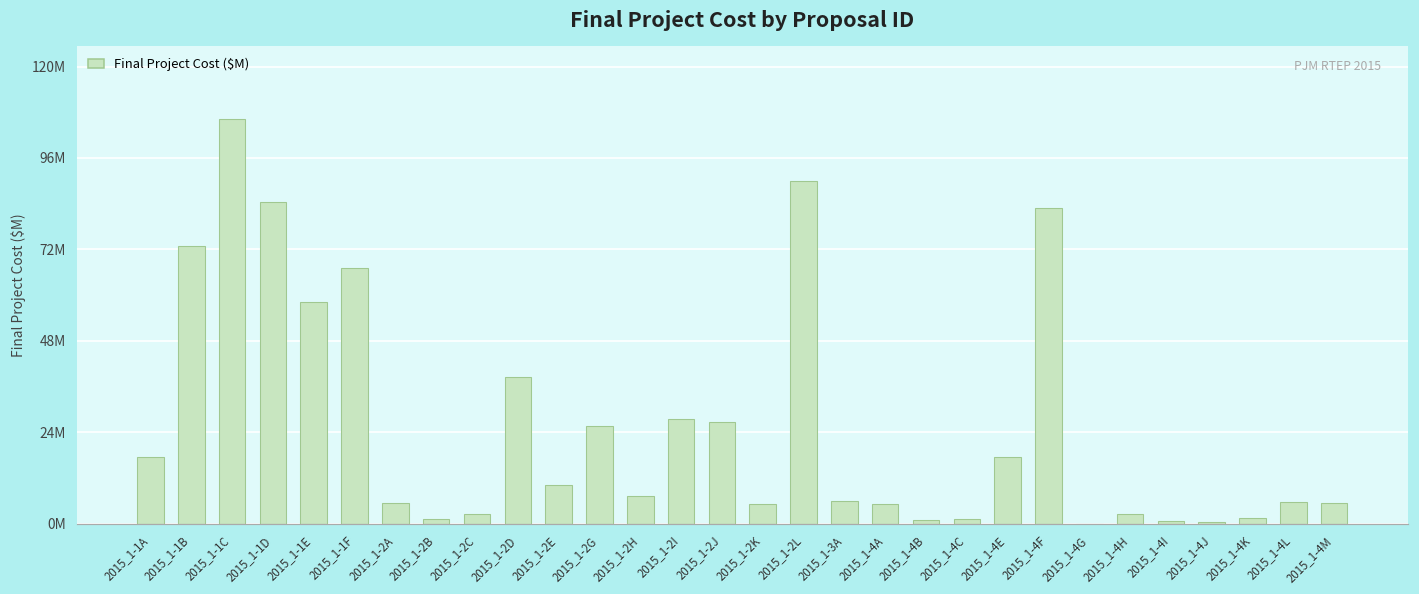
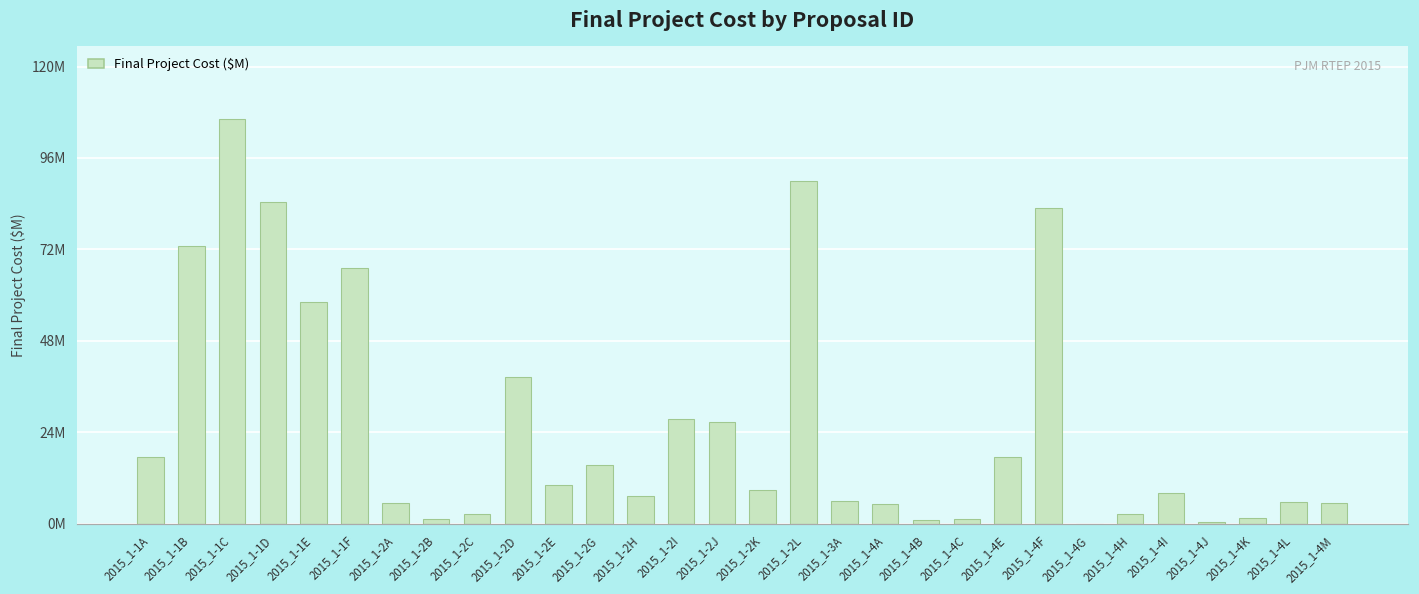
  {
    "2015_1-1A": 18000000,
    "2015_1-1B": 73000000,
    "2015_1-1C": 106000000,
    "2015_1-1D": 85000000,
    "2015_1-1E": 58000000,
    "2015_1-1F": 67000000,
    "2015_1-2A": 5000000,
    "2015_1-2B": 1000000,
    "2015_1-2C": 3000000,
    "2015_1-2D": 39000000,
    "2015_1-2E": 10000000,
-   "2015_1-2G": 26000000,
+   "2015_1-2G": 16000000,
    "2015_1-2H": 7000000,
    "2015_1-2I": 28000000,
    "2015_1-2J": 27000000,
-   "2015_1-2K": 5000000,
+   "2015_1-2K": 9000000,
    "2015_1-2L": 90000000,
    "2015_1-3A": 6000000,
    "2015_1-4A": 5000000,
    "2015_1-4B": 1000000,
    "2015_1-4C": 1000000,
    "2015_1-4E": 17000000,
    "2015_1-4F": 83000000,
    "2015_1-4H": 3000000,
-   "2015_1-4I": 1000000,
+   "2015_1-4I": 8000000,
    "2015_1-4K": 2000000,
    "2015_1-4L": 6000000,
    "2015_1-4M": 5000000
  }
